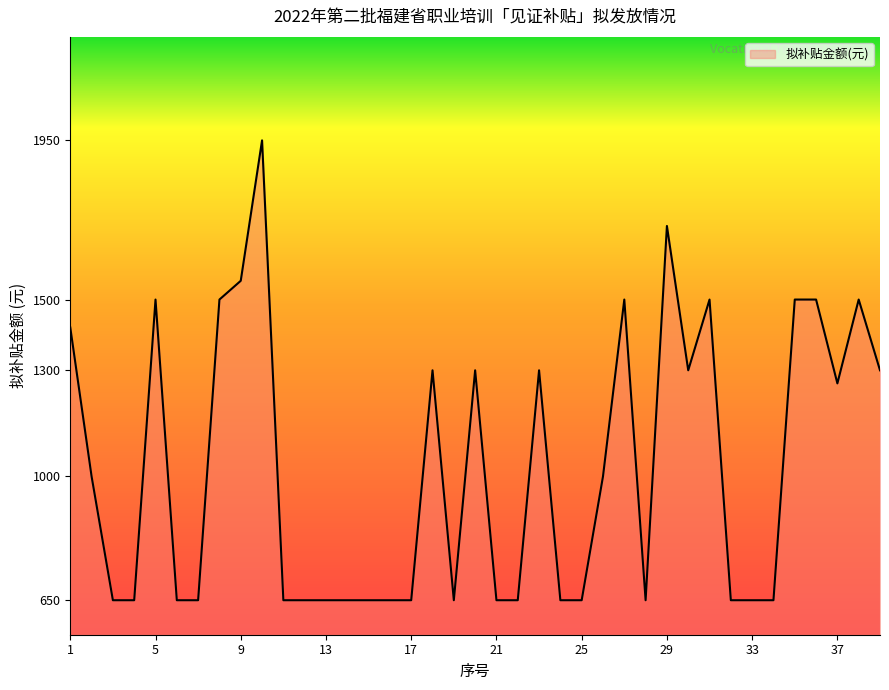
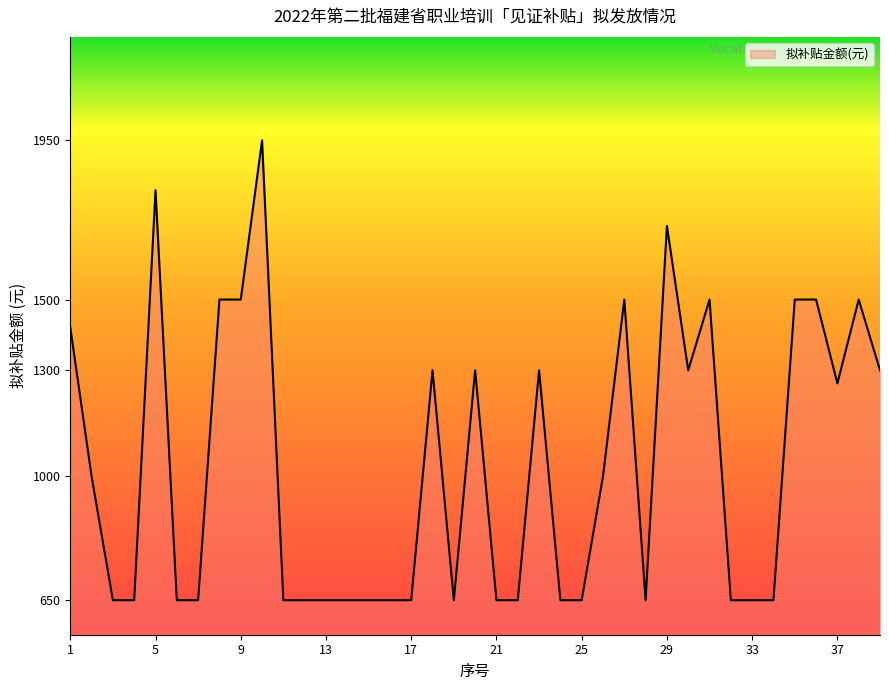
  {
    "1": 1420,
-   "5": 1500,
-   "9": 1550,
+   "5": 1810,
+   "9": 1500,
    "13": 650,
    "17": 650,
    "21": 650,
    "25": 650,
    "29": 1710,
    "33": 650,
    "37": 1260
  }
